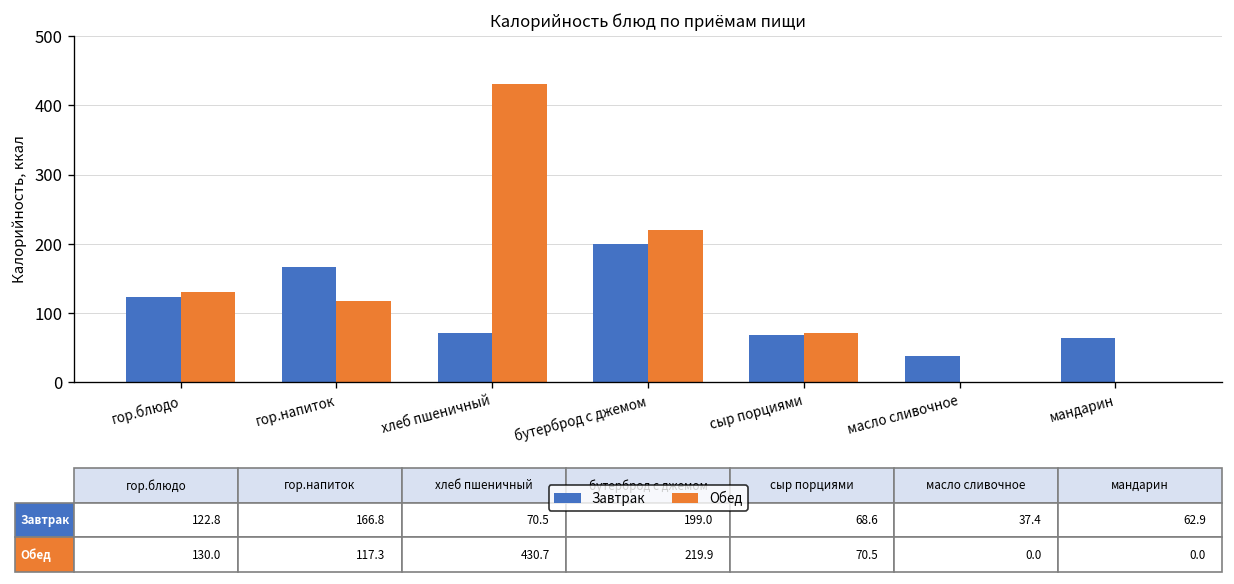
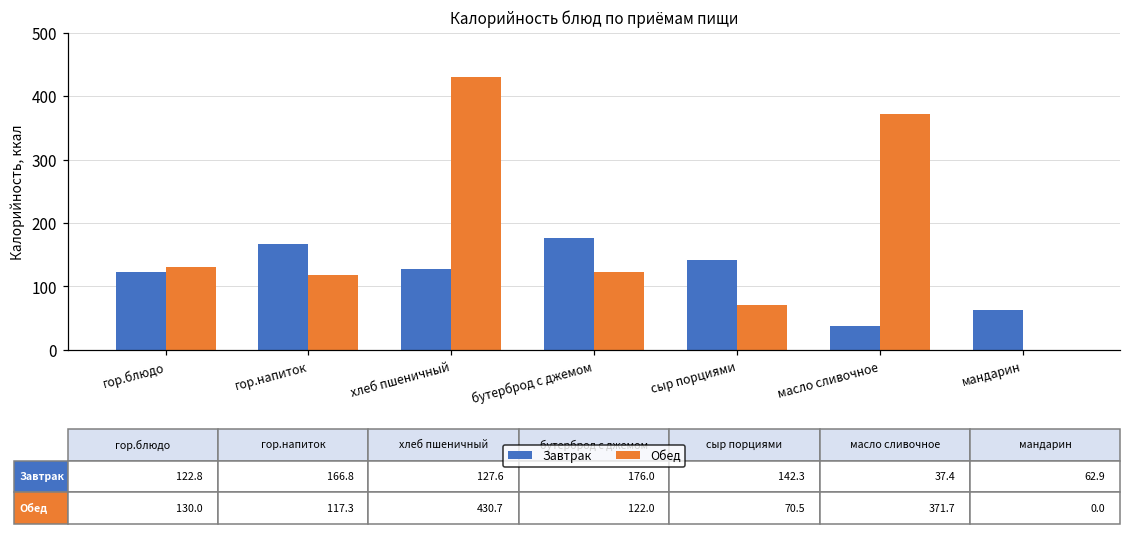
  {
    "Завтрак": {
-     "хлеб пшеничный": 70.5,
-     "бутерброд с джемом": 199.0,
-     "сыр порциями": 68.6
+     "хлеб пшеничный": 127.6,
+     "бутерброд с джемом": 176.0,
+     "сыр порциями": 142.3
    },
    "Обед": {
-     "бутерброд с джемом": 219.9,
-     "масло сливочное": 0.0
+     "бутерброд с джемом": 122.0,
+     "масло сливочное": 371.7
    }
  }
